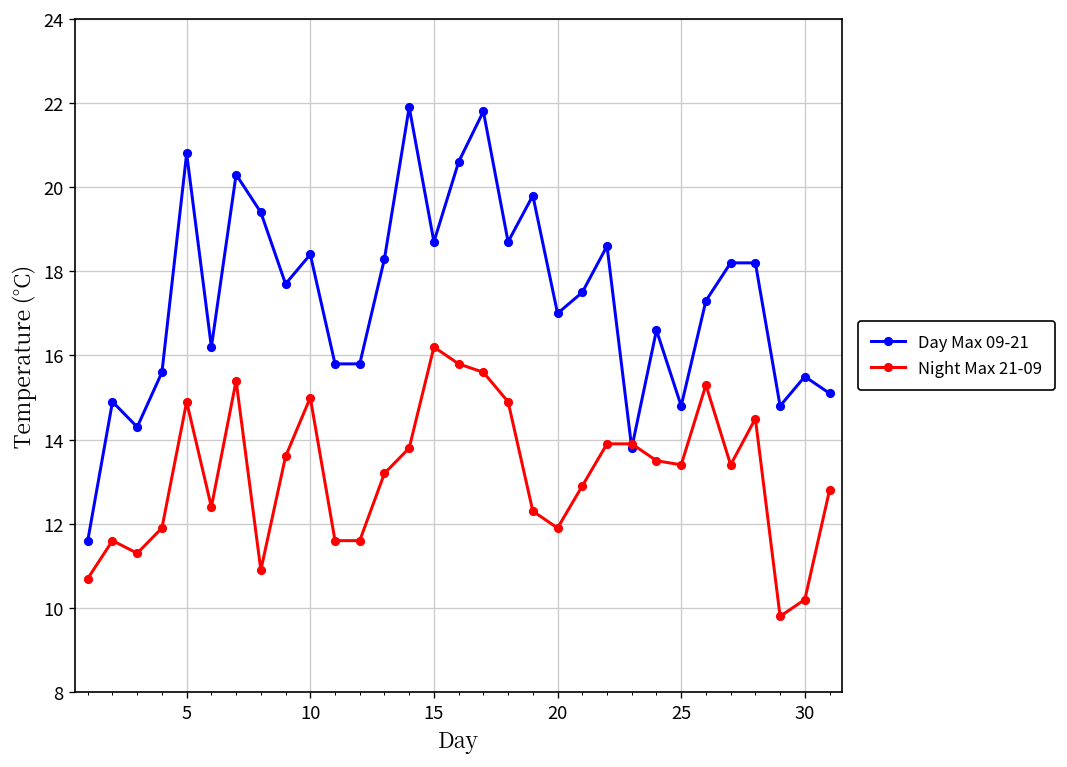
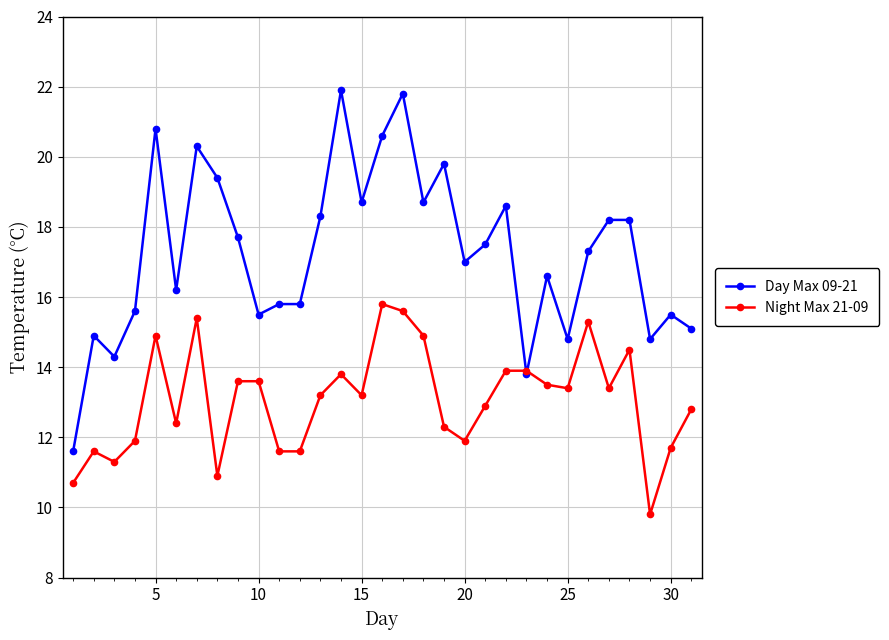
  {
    "Day Max 09-21": {
      "5": 20.8,
-     "10": 18.4,
+     "10": 15.5,
      "15": 18.7,
      "20": 17.0,
      "25": 14.8,
      "30": 15.5
    },
    "Night Max 21-09": {
      "5": 14.9,
-     "10": 15.0,
-     "15": 16.2,
+     "10": 13.6,
+     "15": 13.2,
      "20": 11.9,
      "25": 13.4,
-     "30": 10.2
+     "30": 11.7
    }
  }
